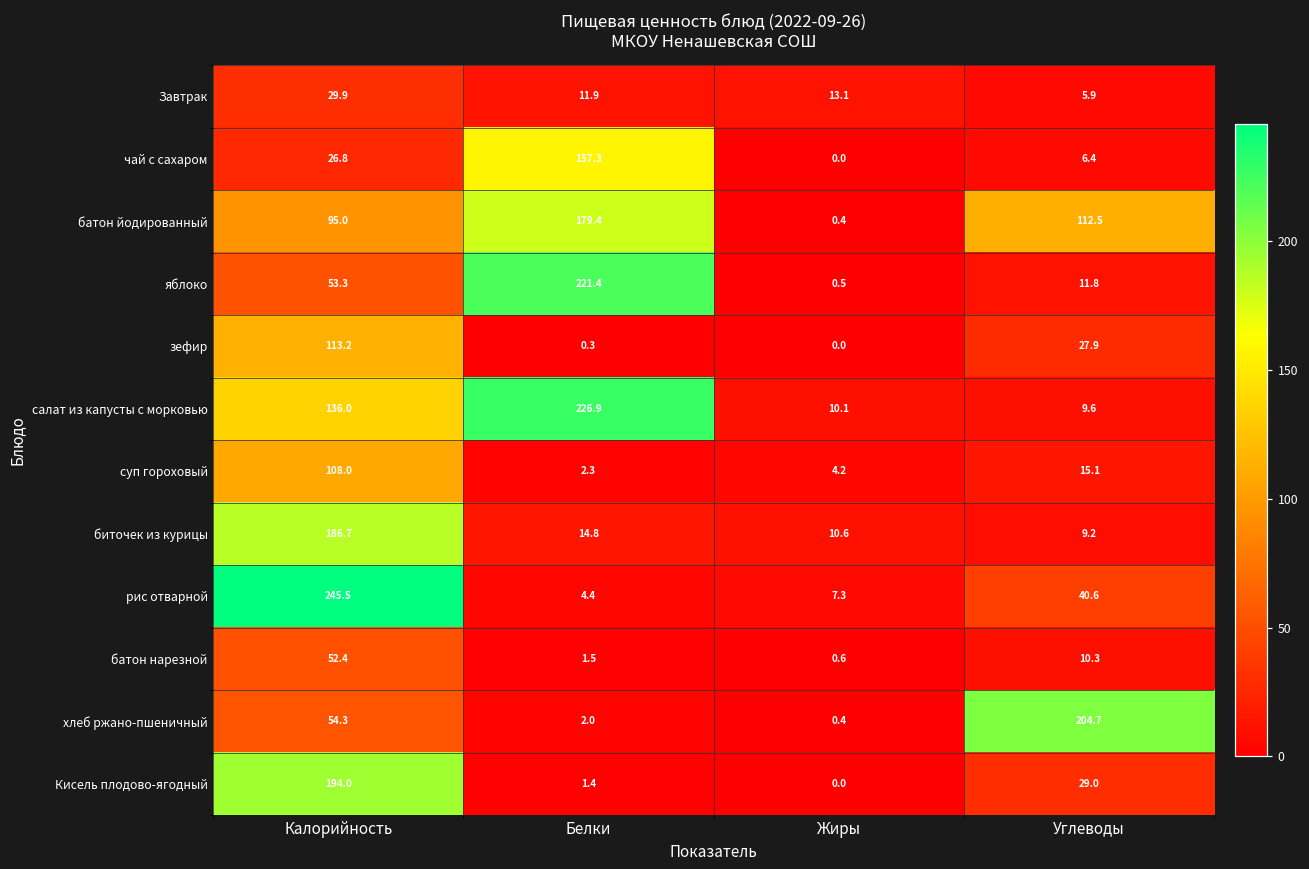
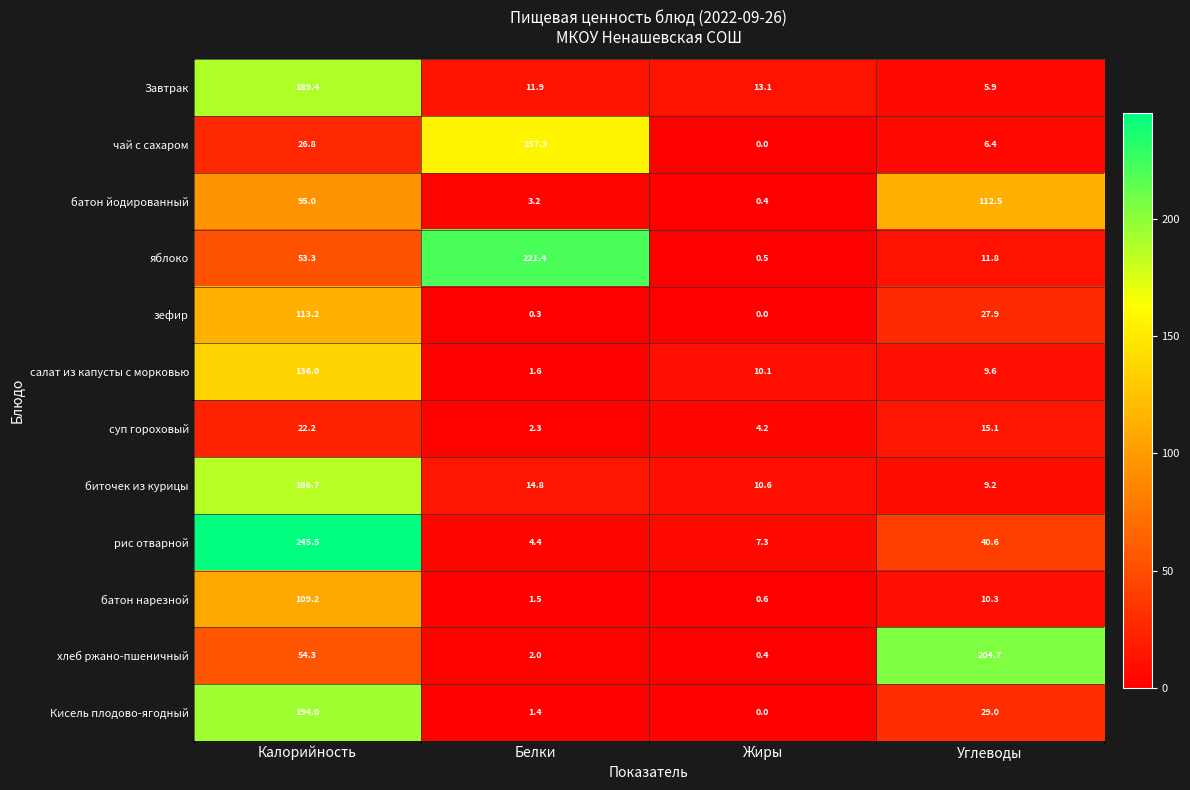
  {
    "Завтрак": {
-     "Калорийность": 29.9,
+     "Калорийность": 189.4,
      "Белки": 11.9,
      "Жиры": 13.1,
      "Углеводы": 5.9
    },
    "чай с сахаром": {
      "Калорийность": 26.8,
      "Белки": 157.3,
      "Жиры": 0.0,
      "Углеводы": 6.4
    },
    "батон йодированный": {
      "Калорийность": 95.0,
-     "Белки": 179.4,
+     "Белки": 3.2,
      "Жиры": 0.4,
      "Углеводы": 112.5
    },
    "яблоко": {
      "Калорийность": 53.3,
      "Белки": 221.4,
      "Жиры": 0.5,
      "Углеводы": 11.8
    },
    "зефир": {
      "Калорийность": 113.2,
      "Белки": 0.3,
      "Жиры": 0.0,
      "Углеводы": 27.9
    },
    "салат из капусты с морковью": {
      "Калорийность": 136.0,
-     "Белки": 226.9,
+     "Белки": 1.6,
      "Жиры": 10.1,
      "Углеводы": 9.6
    },
    "суп гороховый": {
-     "Калорийность": 108.0,
+     "Калорийность": 22.2,
      "Белки": 2.3,
      "Жиры": 4.2,
      "Углеводы": 15.1
    },
    "биточек из курицы": {
      "Калорийность": 186.7,
      "Белки": 14.8,
      "Жиры": 10.6,
      "Углеводы": 9.2
    },
    "рис отварной": {
      "Калорийность": 245.5,
      "Белки": 4.4,
      "Жиры": 7.3,
      "Углеводы": 40.6
    },
    "батон нарезной": {
-     "Калорийность": 52.4,
+     "Калорийность": 109.2,
      "Белки": 1.5,
      "Жиры": 0.6,
      "Углеводы": 10.3
    },
    "хлеб ржано-пшеничный": {
      "Калорийность": 54.3,
      "Белки": 2.0,
      "Жиры": 0.4,
      "Углеводы": 204.7
    },
    "Кисель плодово-ягодный": {
      "Калорийность": 194.0,
      "Белки": 1.4,
      "Жиры": 0.0,
      "Углеводы": 29.0
    }
  }
